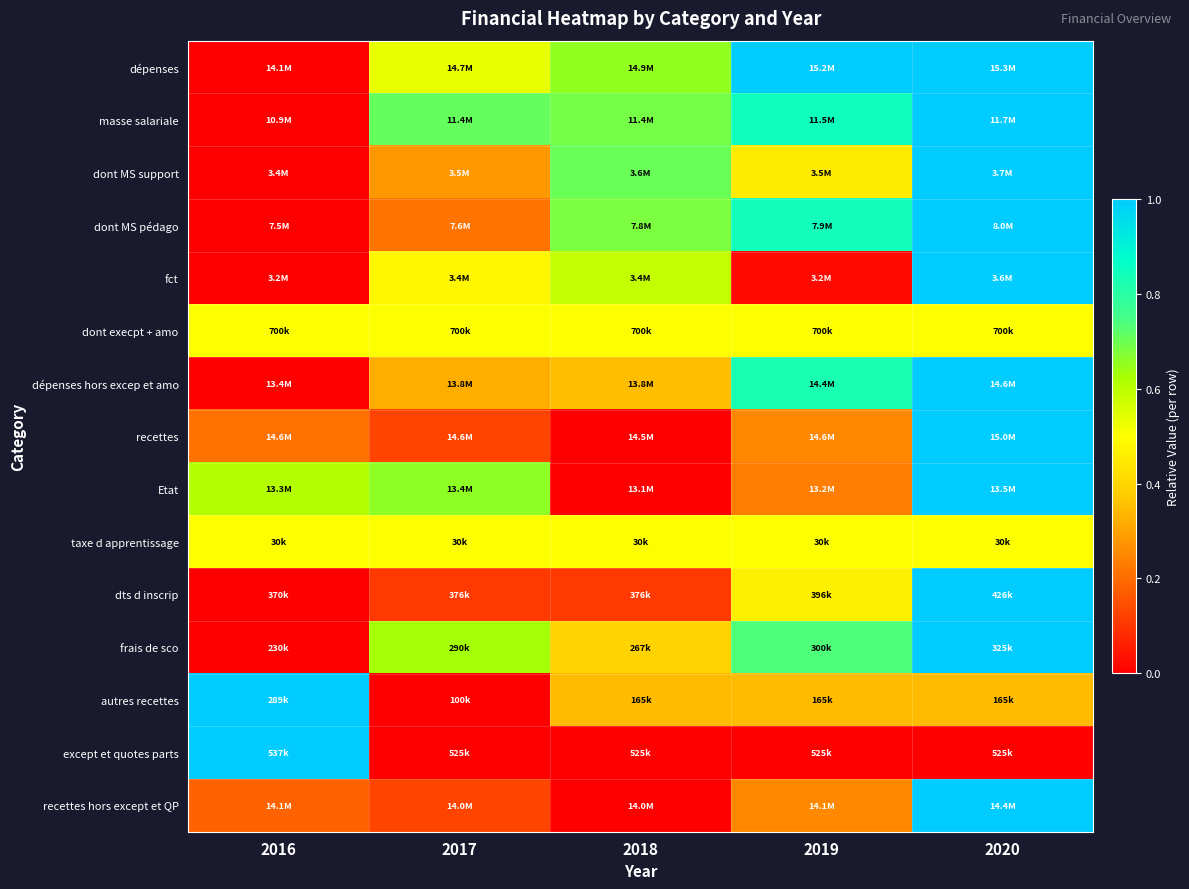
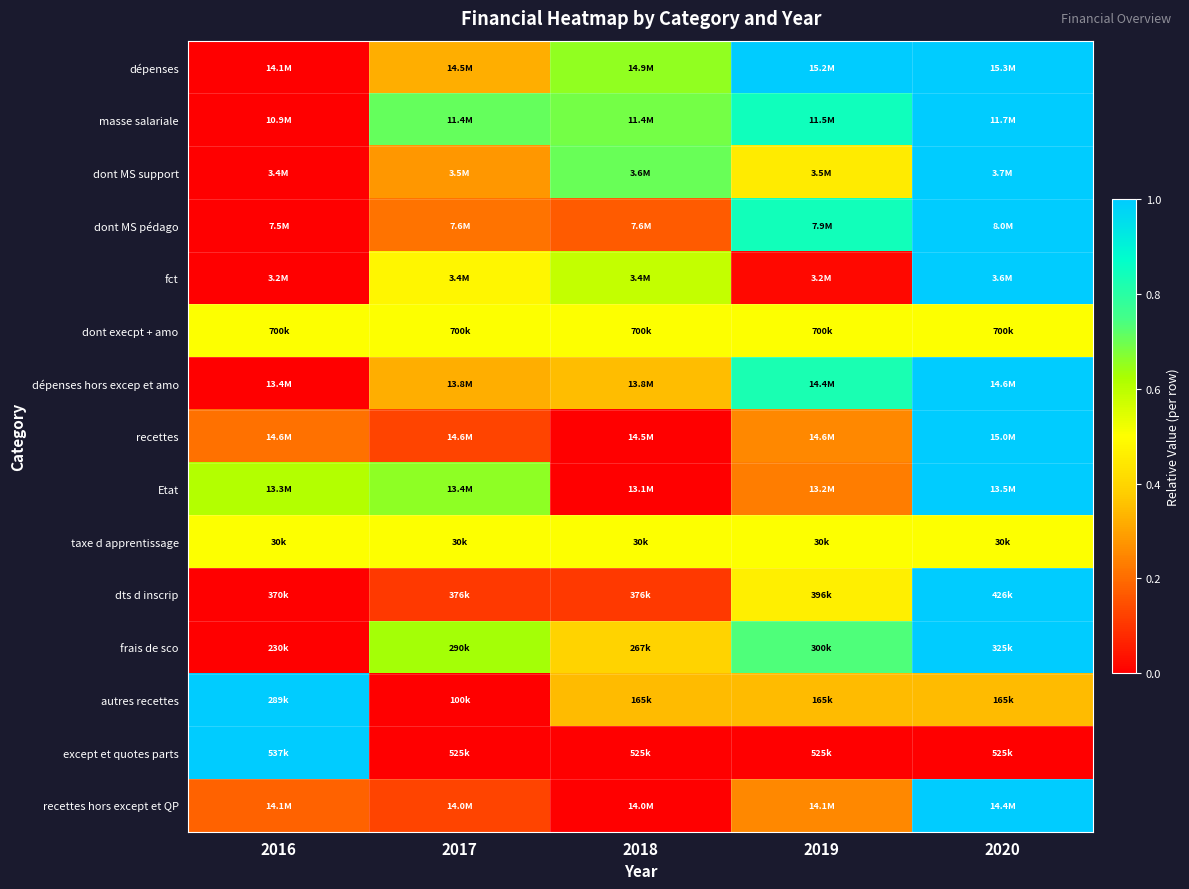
  {
    "dépenses": {
      "2016": "14.1M",
-     "2017": "14.7M",
+     "2017": "14.5M",
      "2018": "14.9M",
      "2019": "15.2M",
      "2020": "15.3M"
    },
    "masse salariale": {
      "2016": "10.9M",
      "2017": "11.4M",
      "2018": "11.4M",
      "2019": "11.5M",
      "2020": "11.7M"
    },
    "dont MS support": {
      "2016": "3.4M",
      "2017": "3.5M",
      "2018": "3.6M",
      "2019": "3.5M",
      "2020": "3.7M"
    },
    "dont MS pédago": {
      "2016": "7.5M",
      "2017": "7.6M",
-     "2018": "7.8M",
+     "2018": "7.6M",
      "2019": "7.9M",
      "2020": "8.0M"
    },
    "fct": {
      "2016": "3.2M",
      "2017": "3.4M",
      "2018": "3.4M",
      "2019": "3.2M",
      "2020": "3.6M"
    },
    "dont execpt + amo": {
      "2016": "700k",
      "2017": "700k",
      "2018": "700k",
      "2019": "700k",
      "2020": "700k"
    },
    "dépenses hors excep et amo": {
      "2016": "13.4M",
      "2017": "13.8M",
      "2018": "13.8M",
      "2019": "14.4M",
      "2020": "14.6M"
    },
    "recettes": {
      "2016": "14.6M",
      "2017": "14.6M",
      "2018": "14.5M",
      "2019": "14.6M",
      "2020": "15.0M"
    },
    "Etat": {
      "2016": "13.3M",
      "2017": "13.4M",
      "2018": "13.1M",
      "2019": "13.2M",
      "2020": "13.5M"
    },
    "taxe d apprentissage": {
      "2016": "30k",
      "2017": "30k",
      "2018": "30k",
      "2019": "30k",
      "2020": "30k"
    },
    "dts d inscrip": {
      "2016": "370k",
      "2017": "376k",
      "2018": "376k",
      "2019": "396k",
      "2020": "426k"
    },
    "frais de sco": {
      "2016": "230k",
      "2017": "290k",
      "2018": "267k",
      "2019": "300k",
      "2020": "325k"
    },
    "autres recettes": {
      "2016": "289k",
      "2017": "100k",
      "2018": "165k",
      "2019": "165k",
      "2020": "165k"
    },
    "except et quotes parts": {
      "2016": "537k",
      "2017": "525k",
      "2018": "525k",
      "2019": "525k",
      "2020": "525k"
    },
    "recettes hors except et QP": {
      "2016": "14.1M",
      "2017": "14.0M",
      "2018": "14.0M",
      "2019": "14.1M",
      "2020": "14.4M"
    }
  }
